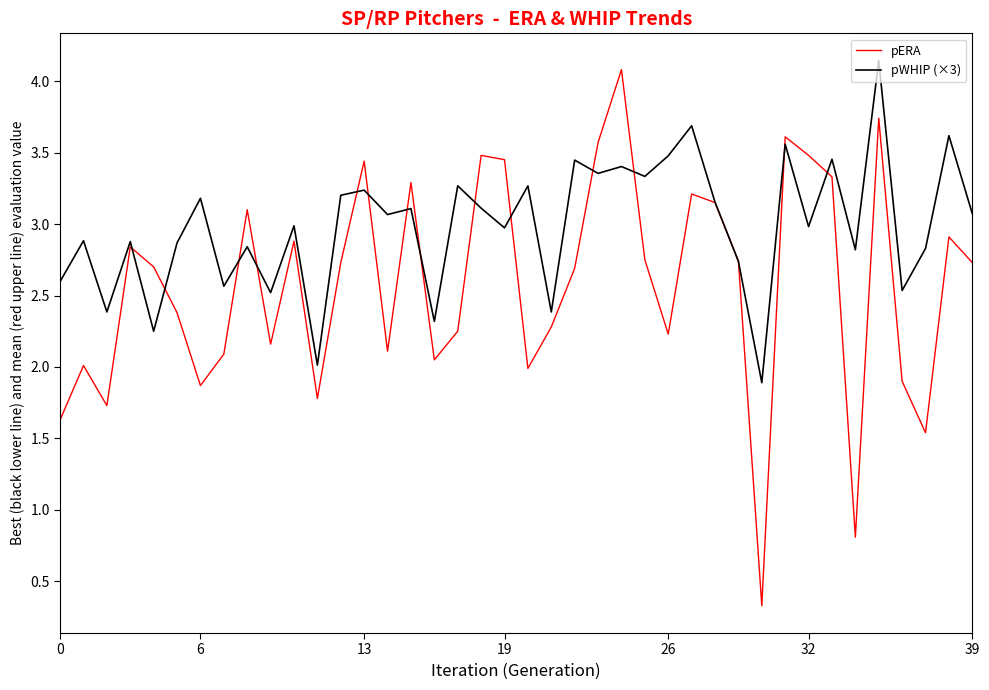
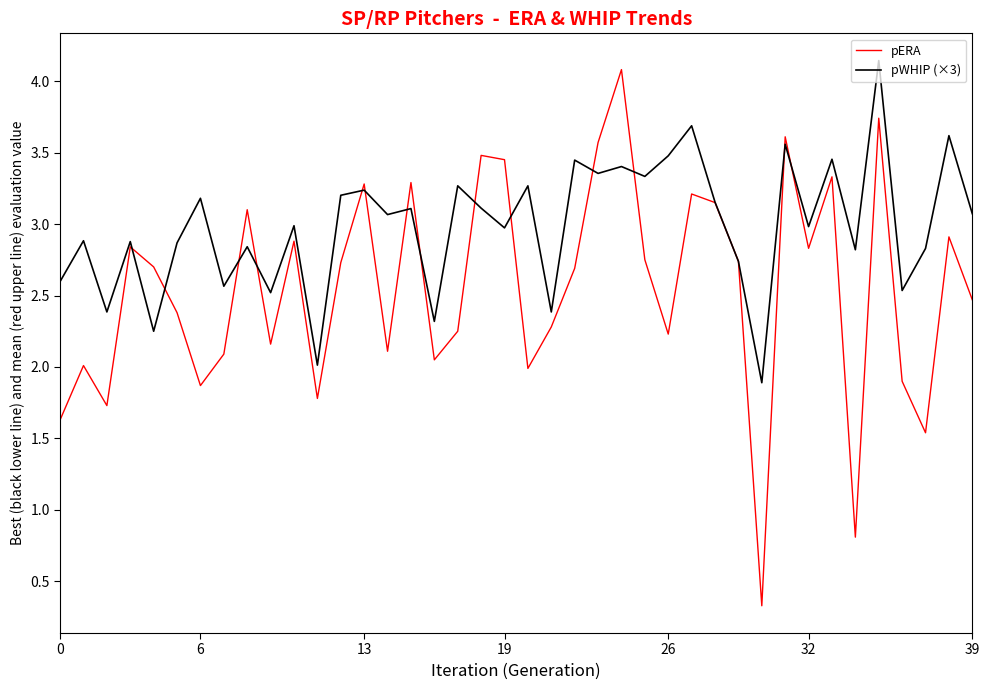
  {
    "pERA": {
      "0": 1.63,
      "6": 1.87,
-     "13": 3.44,
+     "13": 3.28,
      "19": 3.45,
      "26": 2.23,
-     "32": 3.48,
-     "39": 2.73
+     "32": 2.83,
+     "39": 2.47
    },
    "pWHIP (×3)": {
      "0": 2.60,
      "6": 3.18,
      "13": 3.24,
      "19": 2.97,
      "26": 3.48,
      "32": 2.98,
      "39": 3.07
    }
  }
